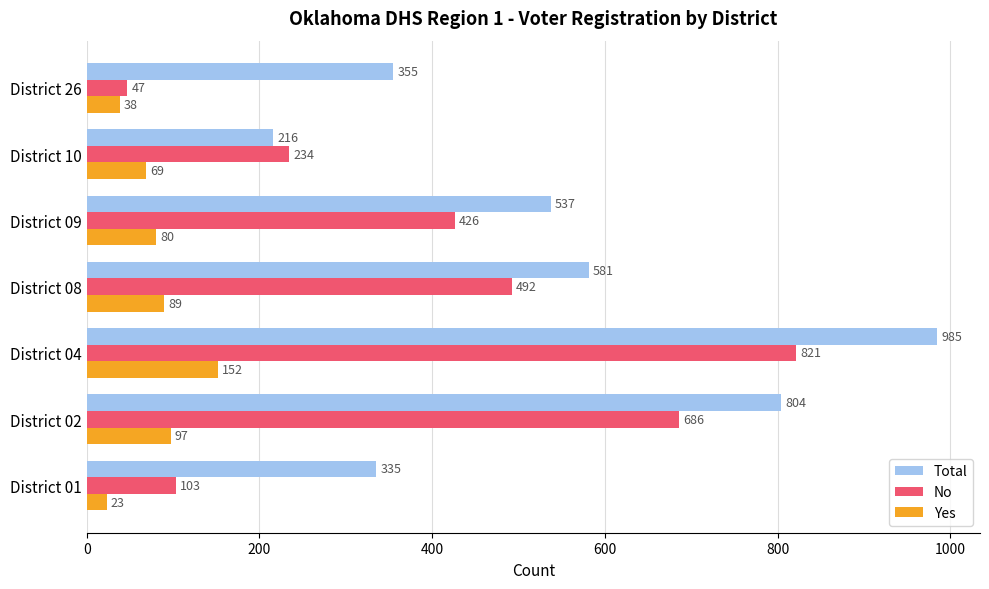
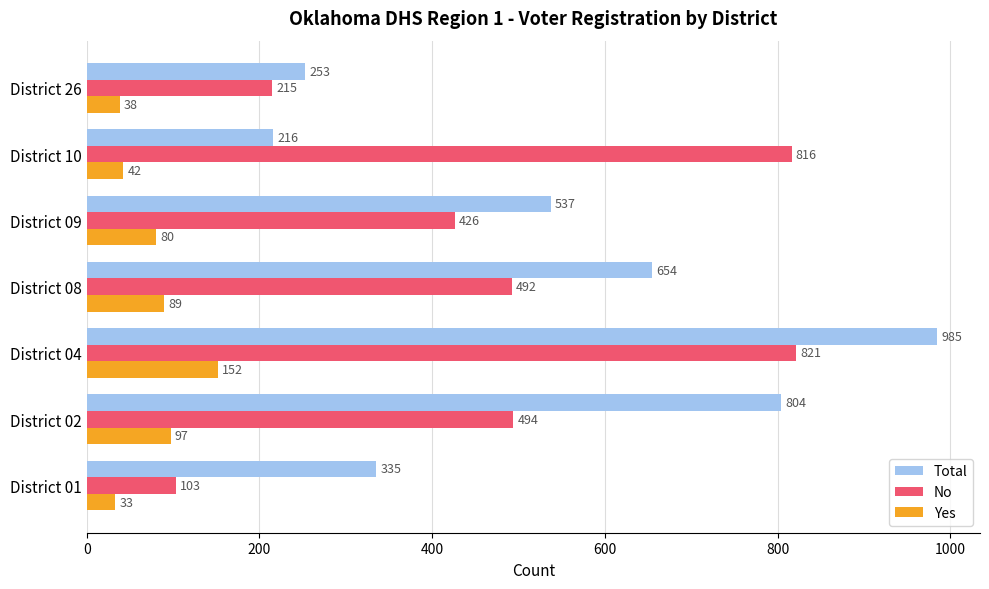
  {
    "Total": {
-     "District 26": 355,
+     "District 26": 253,
      "District 10": 216,
      "District 09": 537,
-     "District 08": 581,
+     "District 08": 654,
      "District 04": 985,
      "District 02": 804,
      "District 01": 335
    },
    "No": {
-     "District 26": 47,
-     "District 10": 234,
+     "District 26": 215,
+     "District 10": 816,
      "District 09": 426,
      "District 08": 492,
      "District 04": 821,
-     "District 02": 686,
+     "District 02": 494,
      "District 01": 103
    },
    "Yes": {
      "District 26": 38,
-     "District 10": 69,
+     "District 10": 42,
      "District 09": 80,
      "District 08": 89,
      "District 04": 152,
      "District 02": 97,
-     "District 01": 23
+     "District 01": 33
    }
  }
